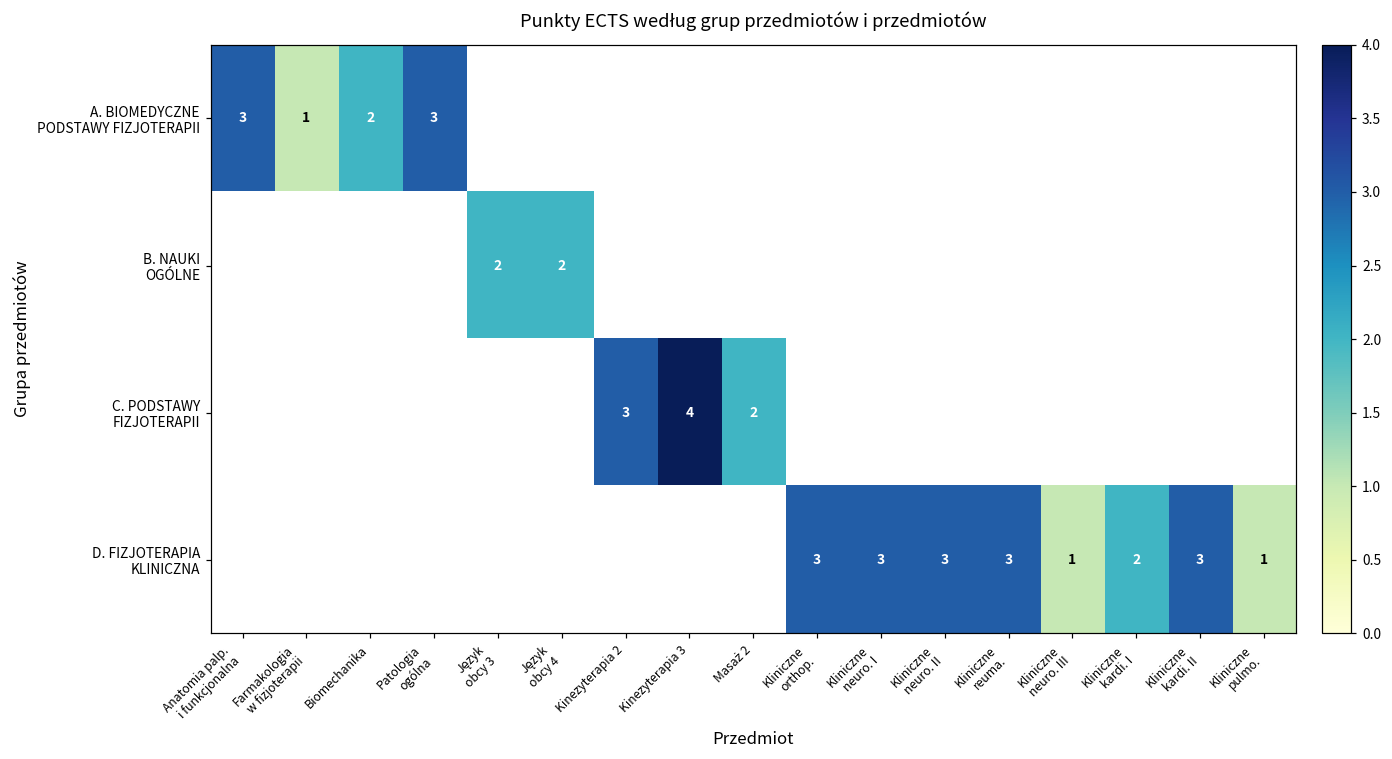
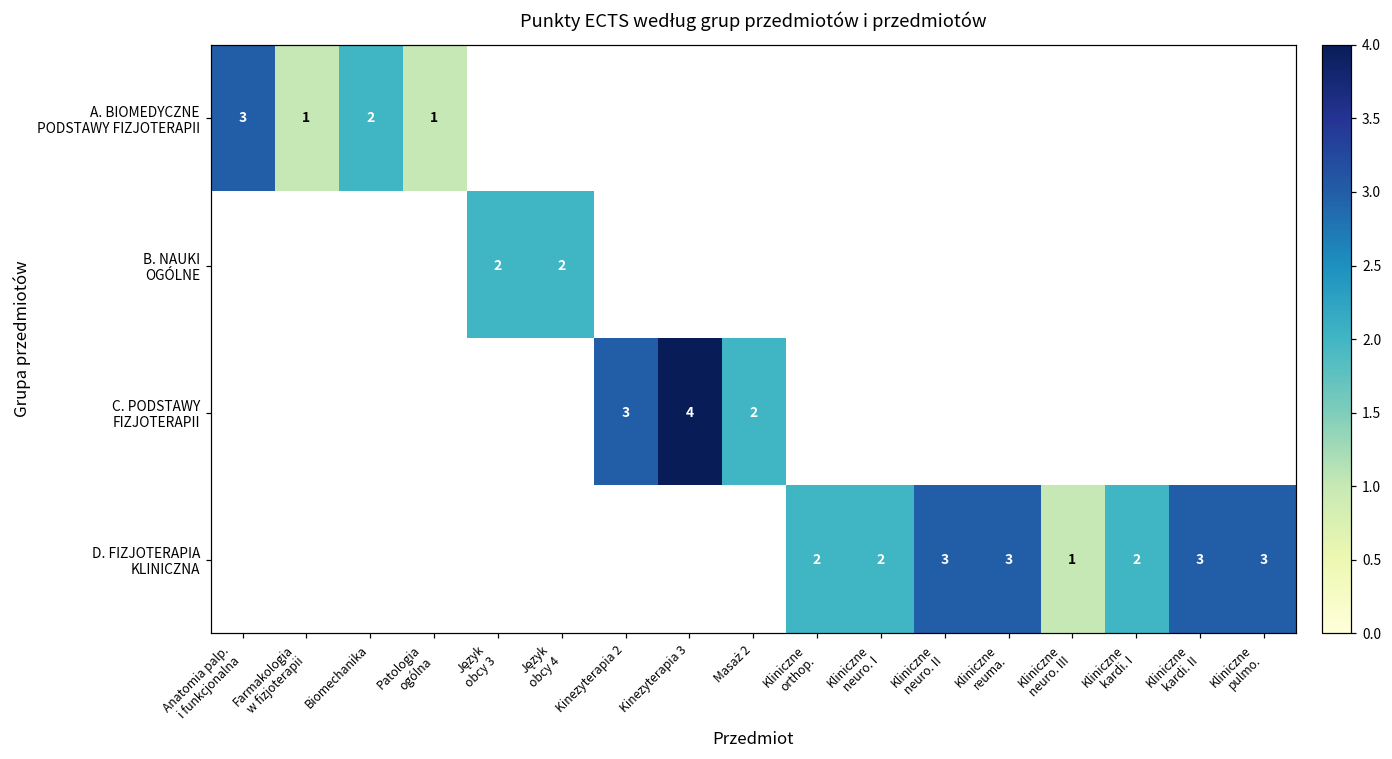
  {
    "A. BIOMEDYCZNE PODSTAWY FIZJOTERAPII": {
      "Anatomia palp. i funkcjonalna": 3,
      "Farmakologia w fizjoterapii": 1,
      "Biomechanika": 2,
-     "Patologia ogólna": 3
+     "Patologia ogólna": 1
    },
    "B. NAUKI OGÓLNE": {
      "Język obcy 3": 2,
      "Język obcy 4": 2
    },
    "C. PODSTAWY FIZJOTERAPII": {
      "Kinezyterapia 2": 3,
      "Kinezyterapia 3": 4,
      "Masaż 2": 2
    },
    "D. FIZJOTERAPIA KLINICZNA": {
-     "Kliniczne orthop.": 3,
-     "Kliniczne neuro. I": 3,
+     "Kliniczne orthop.": 2,
+     "Kliniczne neuro. I": 2,
      "Kliniczne neuro. II": 3,
      "Kliniczne reuma.": 3,
      "Kliniczne neuro. III": 1,
      "Kliniczne kardi. I": 2,
      "Kliniczne kardi. II": 3,
-     "Kliniczne pulmo.": 1
+     "Kliniczne pulmo.": 3
    }
  }
